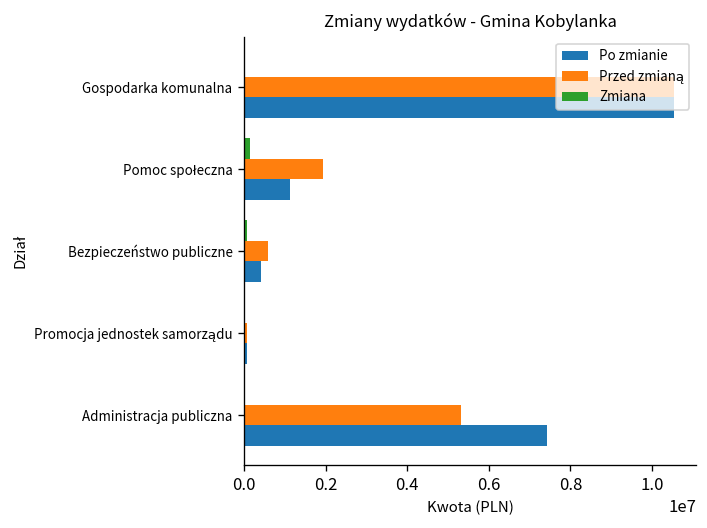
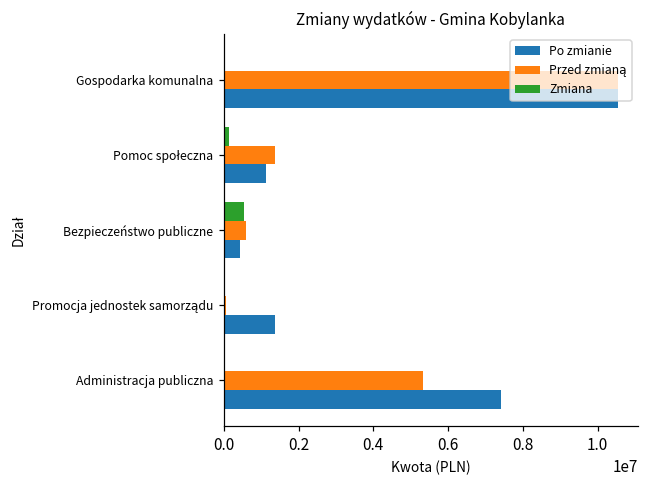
  {
    "Po zmianie": {
      "Gospodarka komunalna": 10500000,
      "Pomoc społeczna": 1100000,
      "Bezpieczeństwo publiczne": 400000,
-     "Promocja jednostek samorządu": 100000,
+     "Promocja jednostek samorządu": 1400000,
      "Administracja publiczna": 7400000
    },
    "Przed zmianą": {
-     "Pomoc społeczna": 1900000,
+     "Pomoc społeczna": 1400000,
      "Bezpieczeństwo publiczne": 600000,
      "Administracja publiczna": 5300000
    },
    "Zmiana": {
      "Gospodarka komunalna": 0,
      "Pomoc społeczna": 100000,
-     "Bezpieczeństwo publiczne": 100000,
+     "Bezpieczeństwo publiczne": 500000,
      "Promocja jednostek samorządu": 0,
      "Administracja publiczna": 0
    }
  }
